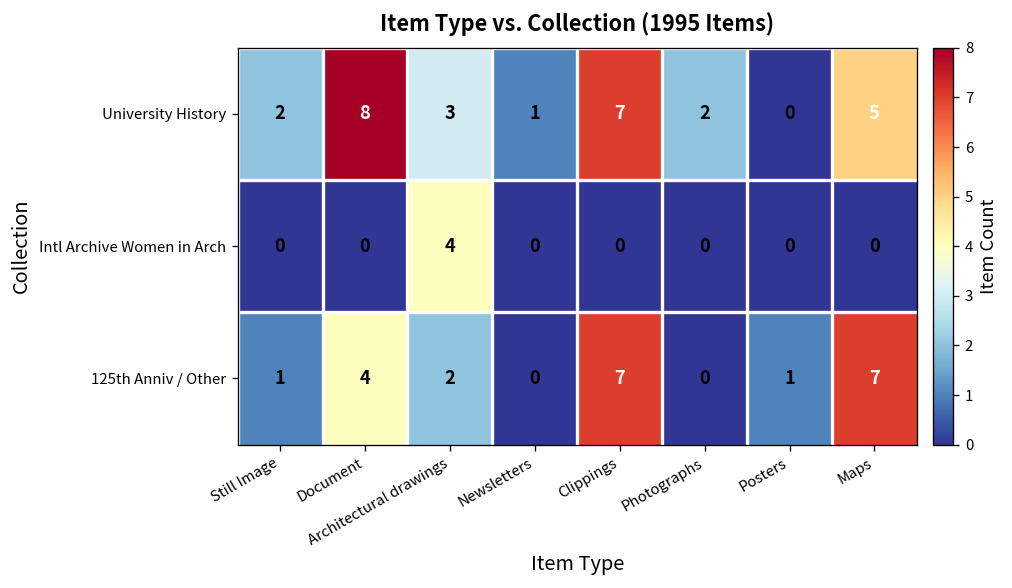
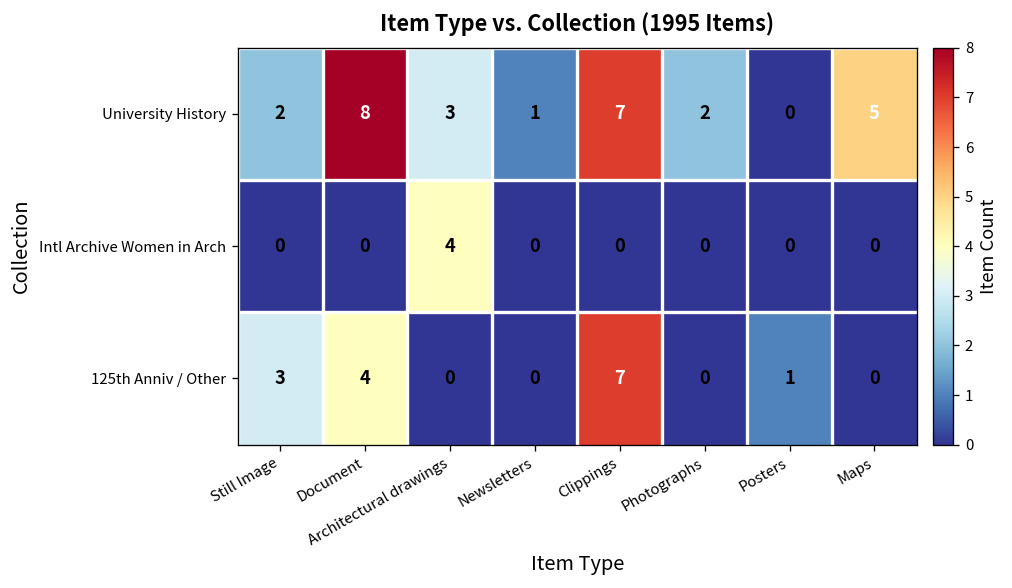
  {
    "University History": {
      "Still Image": 2,
      "Document": 8,
      "Architectural drawings": 3,
      "Newsletters": 1,
      "Clippings": 7,
      "Photographs": 2,
      "Posters": 0,
      "Maps": 5
    },
    "Intl Archive Women in Arch": {
      "Still Image": 0,
      "Document": 0,
      "Architectural drawings": 4,
      "Newsletters": 0,
      "Clippings": 0,
      "Photographs": 0,
      "Posters": 0,
      "Maps": 0
    },
    "125th Anniv / Other": {
-     "Still Image": 1,
+     "Still Image": 3,
      "Document": 4,
-     "Architectural drawings": 2,
+     "Architectural drawings": 0,
      "Newsletters": 0,
      "Clippings": 7,
      "Photographs": 0,
      "Posters": 1,
-     "Maps": 7
+     "Maps": 0
    }
  }
